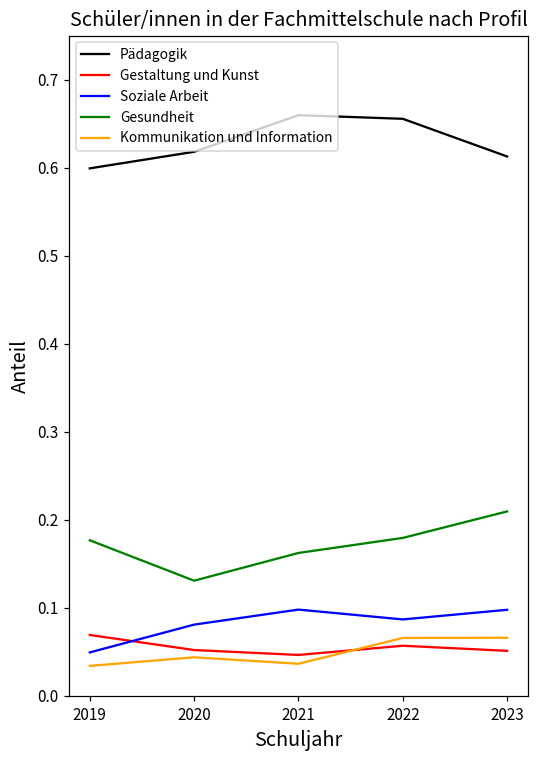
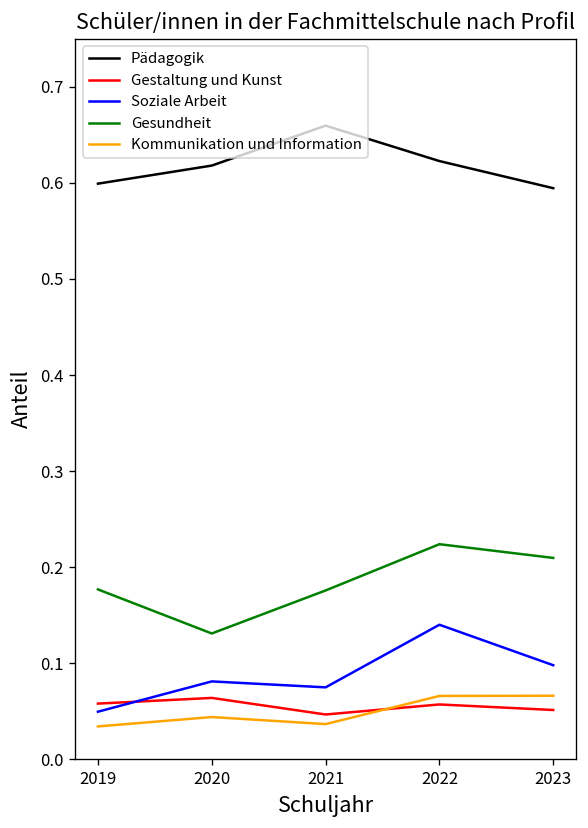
  {
    "Pädagogik": {
      "2019": 0.60,
-     "2022": 0.66,
-     "2023": 0.61
+     "2022": 0.62,
+     "2023": 0.59
    },
    "Gestaltung und Kunst": {
-     "2019": 0.07,
-     "2020": 0.05,
+     "2019": 0.06,
+     "2020": 0.06,
      "2021": 0.05,
      "2022": 0.06,
      "2023": 0.05
    },
    "Soziale Arbeit": {
      "2019": 0.05,
      "2020": 0.08,
-     "2021": 0.10,
-     "2022": 0.09,
+     "2021": 0.07,
+     "2022": 0.14,
      "2023": 0.10
    },
    "Gesundheit": {
      "2019": 0.18,
      "2020": 0.13,
-     "2021": 0.16,
-     "2022": 0.18,
+     "2021": 0.18,
+     "2022": 0.22,
      "2023": 0.21
    },
    "Kommunikation und Information": {
      "2019": 0.03,
      "2020": 0.04,
      "2021": 0.04,
      "2022": 0.07,
      "2023": 0.07
    }
  }
